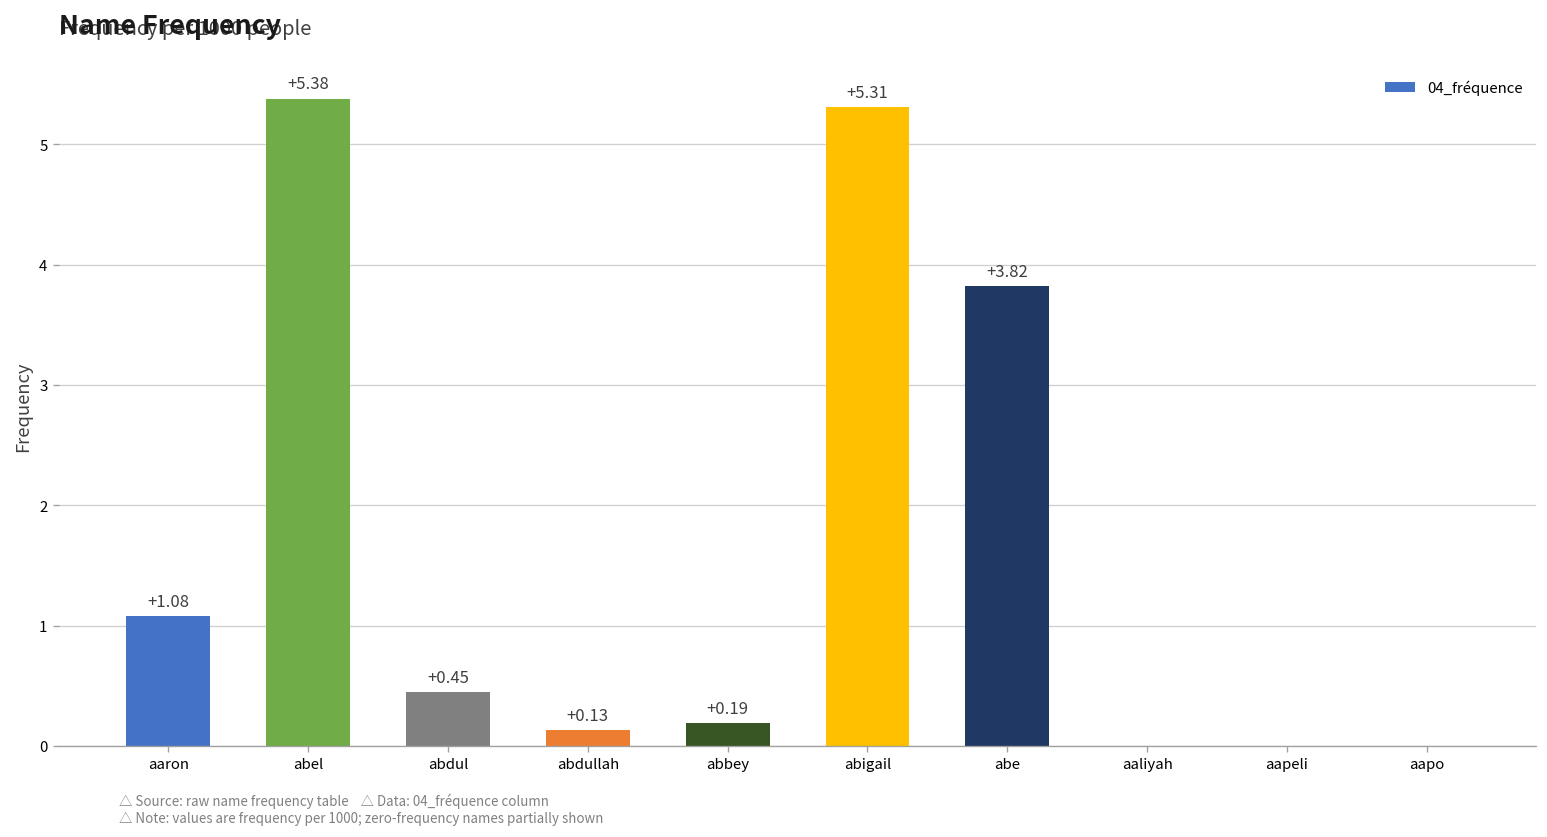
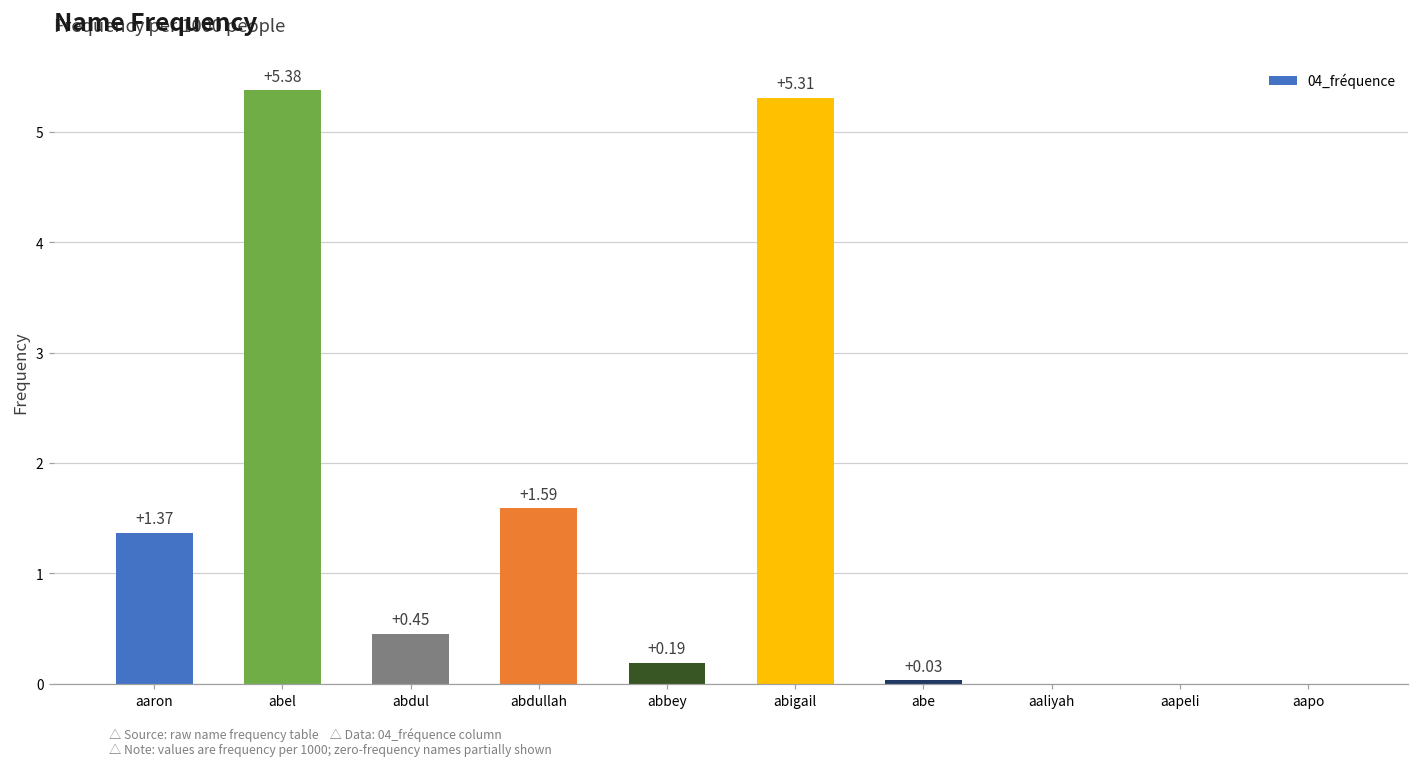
  {
-   "aaron": "+1.08",
+   "aaron": "+1.37",
    "abel": "+5.38",
    "abdul": "+0.45",
-   "abdullah": "+0.13",
+   "abdullah": "+1.59",
    "abbey": "+0.19",
    "abigail": "+5.31",
-   "abe": "+3.82"
+   "abe": "+0.03"
  }
